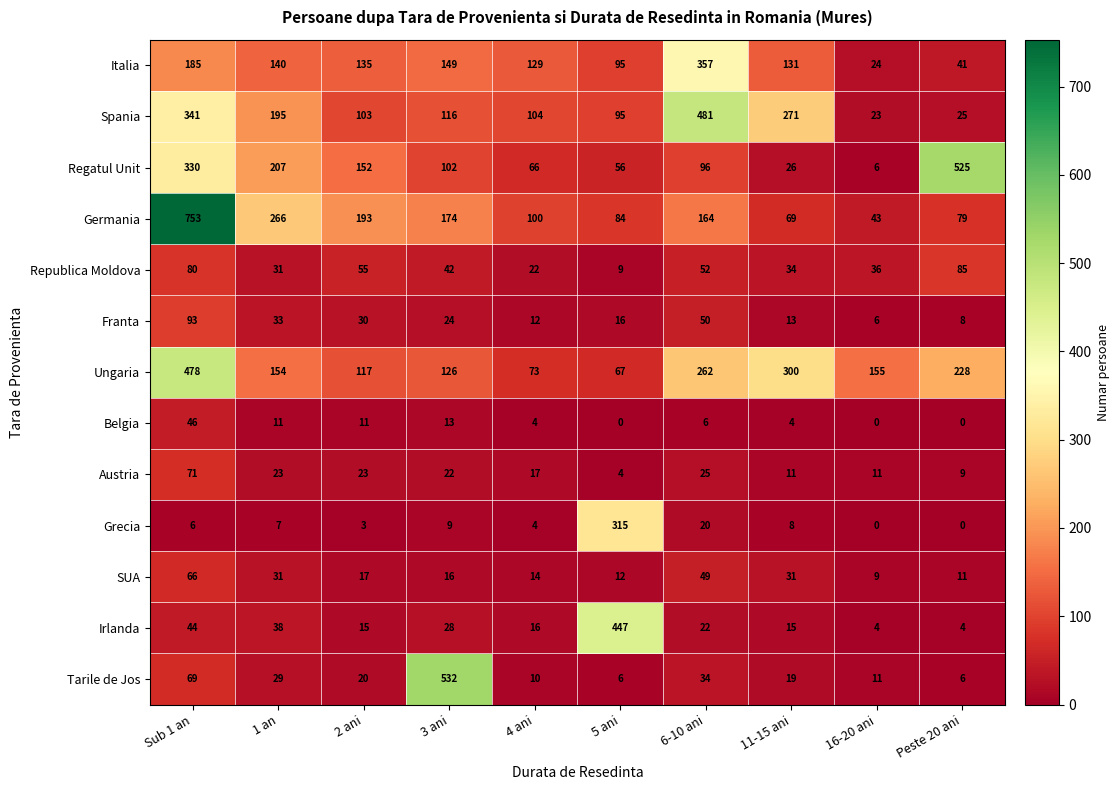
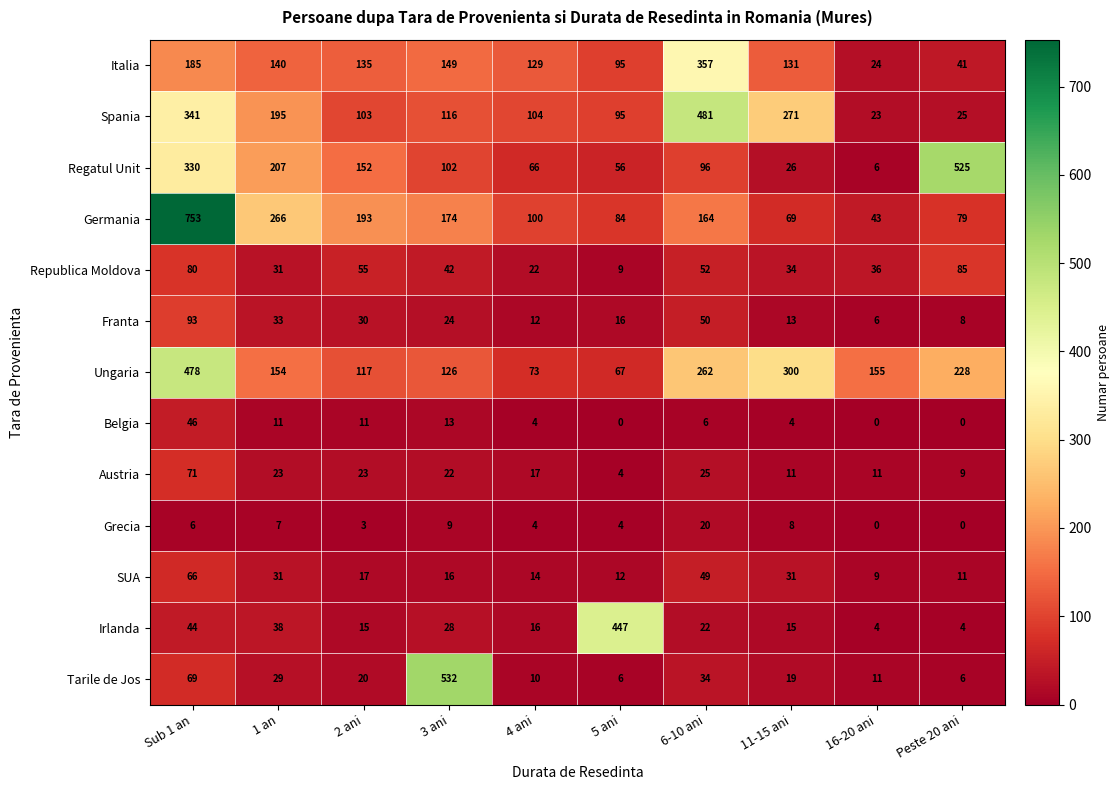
  {
    "Italia": {
      "Sub 1 an": 185,
      "1 an": 140,
      "2 ani": 135,
      "3 ani": 149,
      "4 ani": 129,
      "5 ani": 95,
      "6-10 ani": 357,
      "11-15 ani": 131,
      "16-20 ani": 24,
      "Peste 20 ani": 41
    },
    "Spania": {
      "Sub 1 an": 341,
      "1 an": 195,
      "2 ani": 103,
      "3 ani": 116,
      "4 ani": 104,
      "5 ani": 95,
      "6-10 ani": 481,
      "11-15 ani": 271,
      "16-20 ani": 23,
      "Peste 20 ani": 25
    },
    "Regatul Unit": {
      "Sub 1 an": 330,
      "1 an": 207,
      "2 ani": 152,
      "3 ani": 102,
      "4 ani": 66,
      "5 ani": 56,
      "6-10 ani": 96,
      "11-15 ani": 26,
      "16-20 ani": 6,
      "Peste 20 ani": 525
    },
    "Germania": {
      "Sub 1 an": 753,
      "1 an": 266,
      "2 ani": 193,
      "3 ani": 174,
      "4 ani": 100,
      "5 ani": 84,
      "6-10 ani": 164,
      "11-15 ani": 69,
      "16-20 ani": 43,
      "Peste 20 ani": 79
    },
    "Republica Moldova": {
      "Sub 1 an": 80,
      "1 an": 31,
      "2 ani": 55,
      "3 ani": 42,
      "4 ani": 22,
      "5 ani": 9,
      "6-10 ani": 52,
      "11-15 ani": 34,
      "16-20 ani": 36,
      "Peste 20 ani": 85
    },
    "Franta": {
      "Sub 1 an": 93,
      "1 an": 33,
      "2 ani": 30,
      "3 ani": 24,
      "4 ani": 12,
      "5 ani": 16,
      "6-10 ani": 50,
      "11-15 ani": 13,
      "16-20 ani": 6,
      "Peste 20 ani": 8
    },
    "Ungaria": {
      "Sub 1 an": 478,
      "1 an": 154,
      "2 ani": 117,
      "3 ani": 126,
      "4 ani": 73,
      "5 ani": 67,
      "6-10 ani": 262,
      "11-15 ani": 300,
      "16-20 ani": 155,
      "Peste 20 ani": 228
    },
    "Belgia": {
      "Sub 1 an": 46,
      "1 an": 11,
      "2 ani": 11,
      "3 ani": 13,
      "4 ani": 4,
      "5 ani": 0,
      "6-10 ani": 6,
      "11-15 ani": 4,
      "16-20 ani": 0,
      "Peste 20 ani": 0
    },
    "Austria": {
      "Sub 1 an": 71,
      "1 an": 23,
      "2 ani": 23,
      "3 ani": 22,
      "4 ani": 17,
      "5 ani": 4,
      "6-10 ani": 25,
      "11-15 ani": 11,
      "16-20 ani": 11,
      "Peste 20 ani": 9
    },
    "Grecia": {
      "Sub 1 an": 6,
      "1 an": 7,
      "2 ani": 3,
      "3 ani": 9,
      "4 ani": 4,
-     "5 ani": 315,
+     "5 ani": 4,
      "6-10 ani": 20,
      "11-15 ani": 8,
      "16-20 ani": 0,
      "Peste 20 ani": 0
    },
    "SUA": {
      "Sub 1 an": 66,
      "1 an": 31,
      "2 ani": 17,
      "3 ani": 16,
      "4 ani": 14,
      "5 ani": 12,
      "6-10 ani": 49,
      "11-15 ani": 31,
      "16-20 ani": 9,
      "Peste 20 ani": 11
    },
    "Irlanda": {
      "Sub 1 an": 44,
      "1 an": 38,
      "2 ani": 15,
      "3 ani": 28,
      "4 ani": 16,
      "5 ani": 447,
      "6-10 ani": 22,
      "11-15 ani": 15,
      "16-20 ani": 4,
      "Peste 20 ani": 4
    },
    "Tarile de Jos": {
      "Sub 1 an": 69,
      "1 an": 29,
      "2 ani": 20,
      "3 ani": 532,
      "4 ani": 10,
      "5 ani": 6,
      "6-10 ani": 34,
      "11-15 ani": 19,
      "16-20 ani": 11,
      "Peste 20 ani": 6
    }
  }
